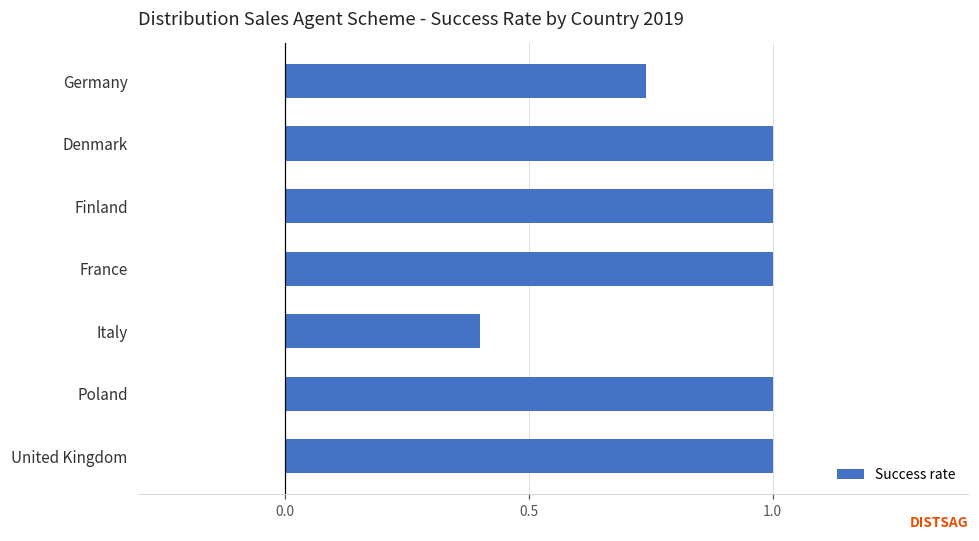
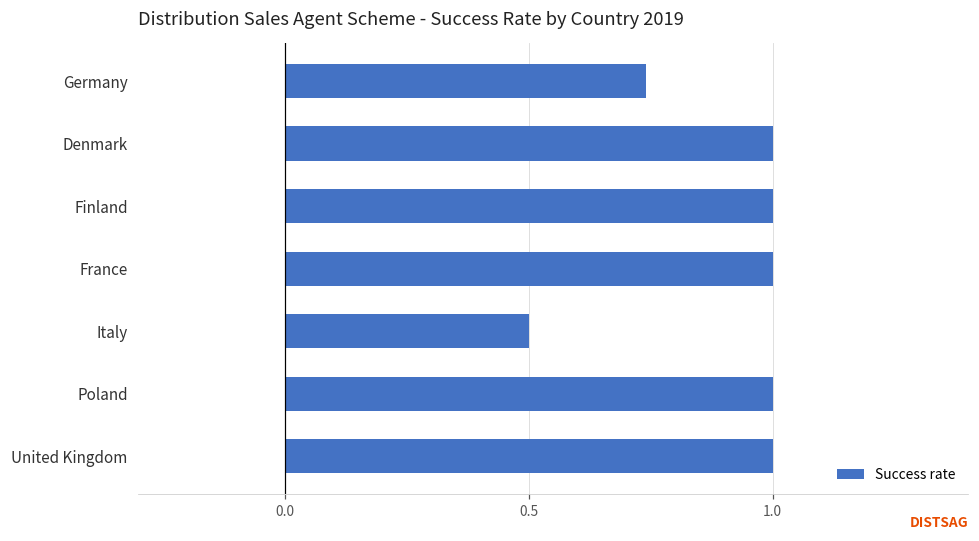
  {
    "Germany": 0.74,
    "Denmark": 1.0,
    "Finland": 1.0,
    "France": 1.0,
-   "Italy": 0.4,
+   "Italy": 0.5,
    "Poland": 1.0,
    "United Kingdom": 1.0
  }
